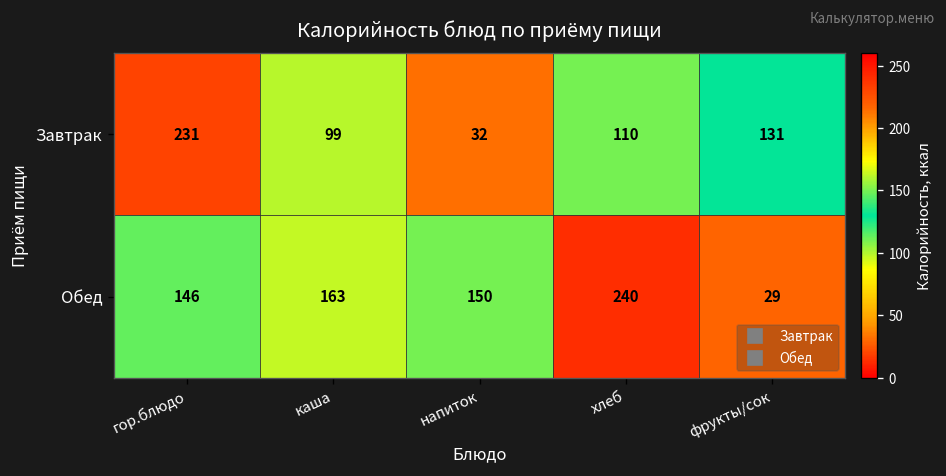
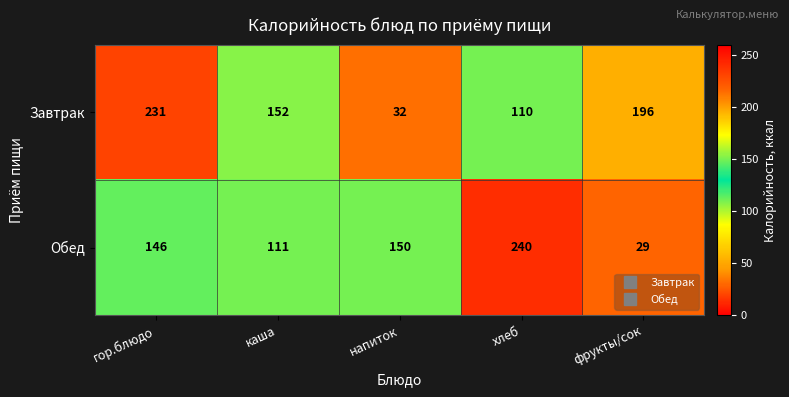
  {
    "Завтрак": {
      "гор.блюдо": 231,
-     "каша": 99,
+     "каша": 152,
      "напиток": 32,
      "хлеб": 110,
-     "фрукты/сок": 131
+     "фрукты/сок": 196
    },
    "Обед": {
      "гор.блюдо": 146,
-     "каша": 163,
+     "каша": 111,
      "напиток": 150,
      "хлеб": 240,
      "фрукты/сок": 29
    }
  }
